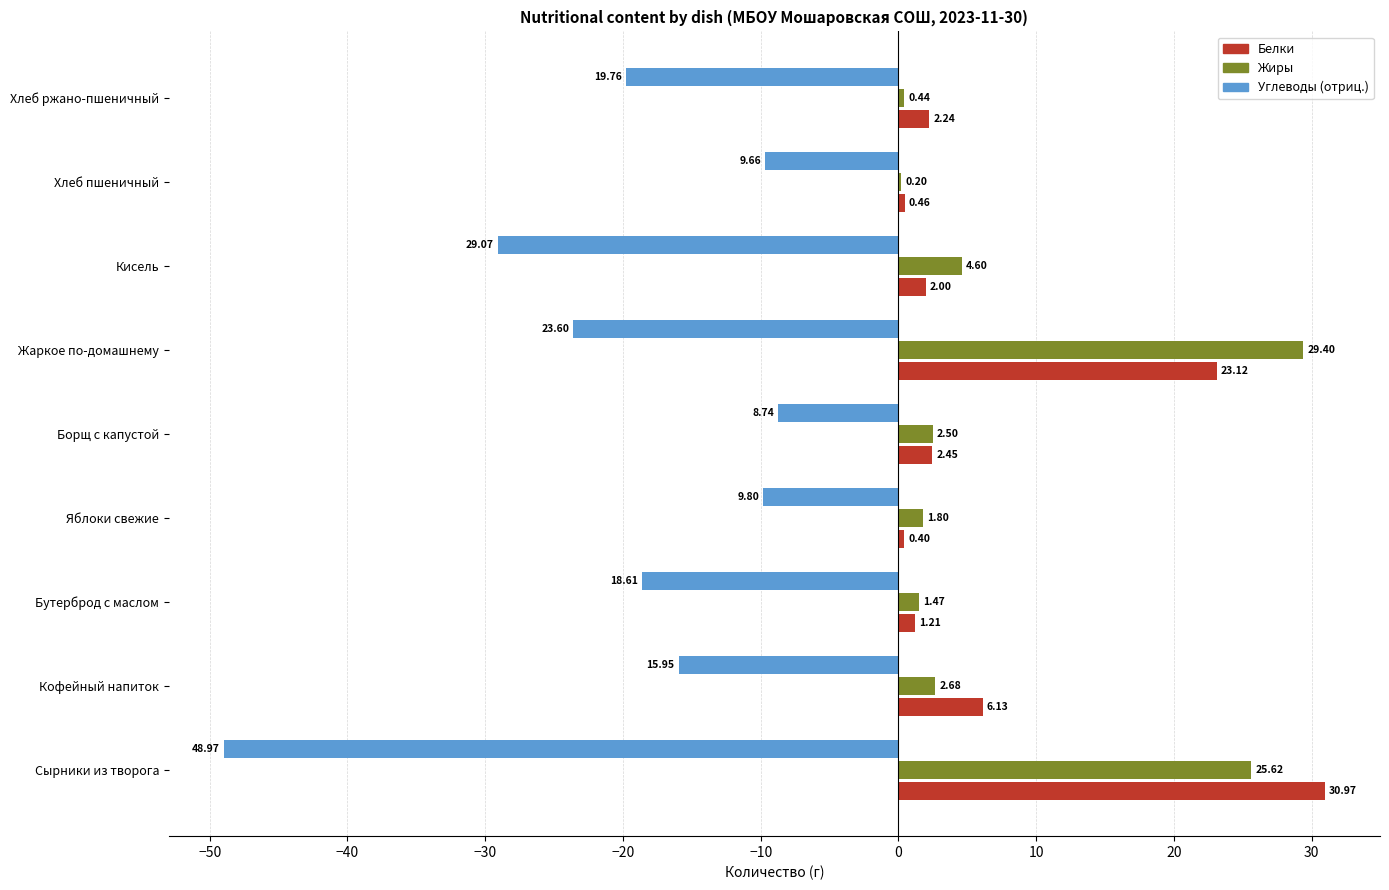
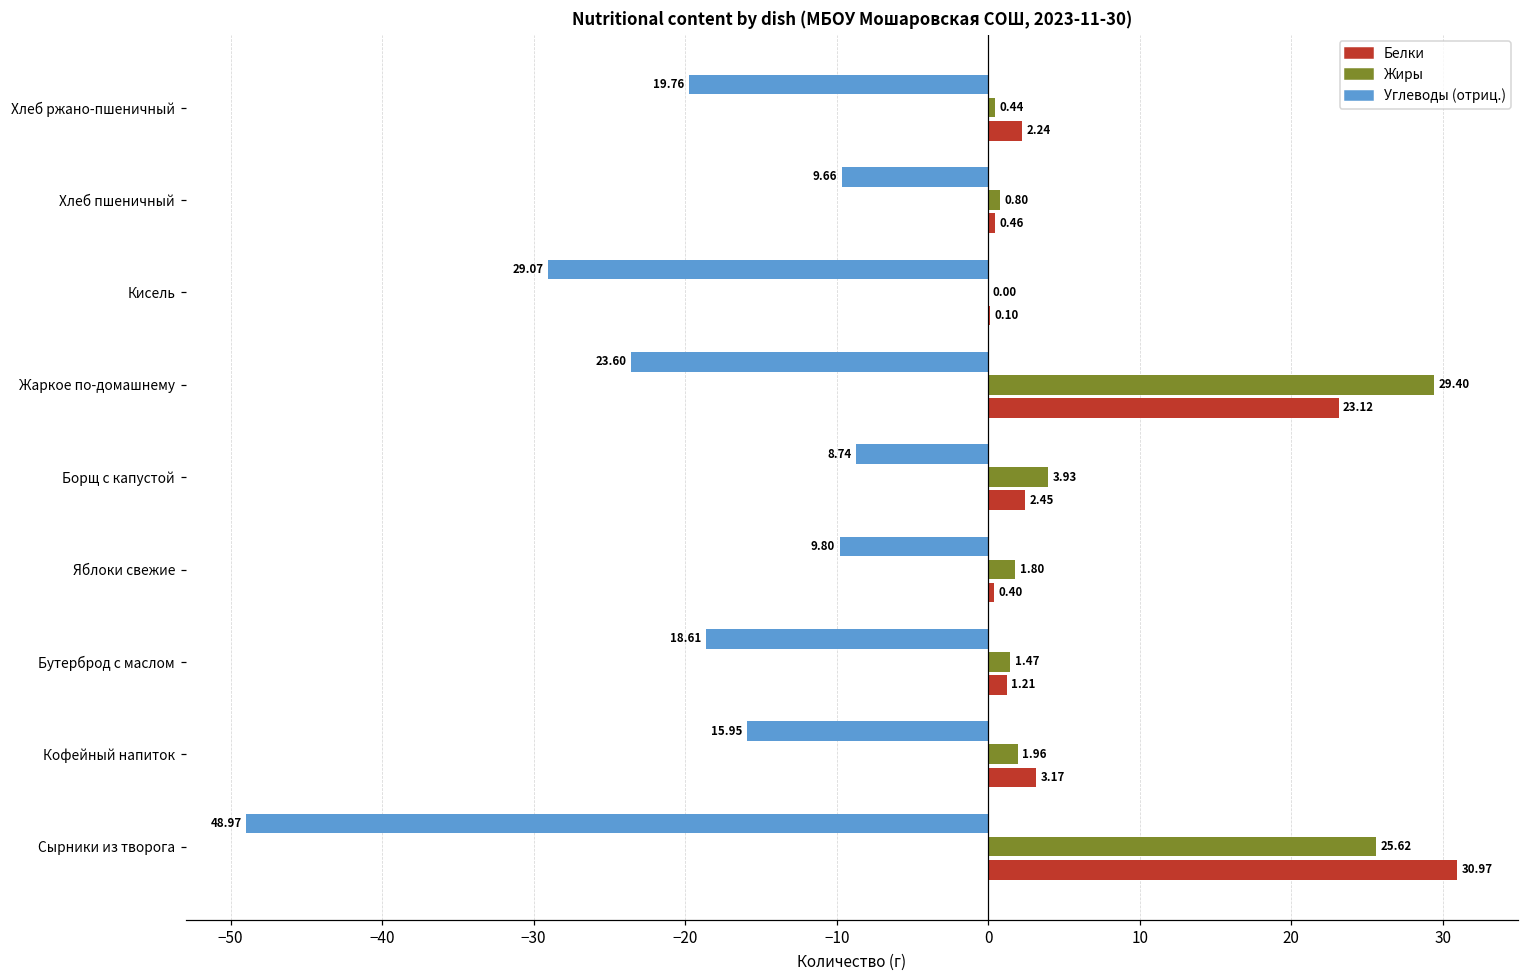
  {
    "Белки": {
      "Хлеб ржано-пшеничный": 2.24,
      "Хлеб пшеничный": 0.46,
-     "Кисель": 2.00,
+     "Кисель": 0.10,
      "Жаркое по-домашнему": 23.12,
      "Борщ с капустой": 2.45,
      "Яблоки свежие": 0.40,
      "Бутерброд с маслом": 1.21,
-     "Кофейный напиток": 6.13,
+     "Кофейный напиток": 3.17,
      "Сырники из творога": 30.97
    },
    "Жиры": {
      "Хлеб ржано-пшеничный": 0.44,
-     "Хлеб пшеничный": 0.20,
-     "Кисель": 4.60,
+     "Хлеб пшеничный": 0.80,
+     "Кисель": 0.00,
      "Жаркое по-домашнему": 29.40,
-     "Борщ с капустой": 2.50,
+     "Борщ с капустой": 3.93,
      "Яблоки свежие": 1.80,
      "Бутерброд с маслом": 1.47,
-     "Кофейный напиток": 2.68,
+     "Кофейный напиток": 1.96,
      "Сырники из творога": 25.62
    }
  }
